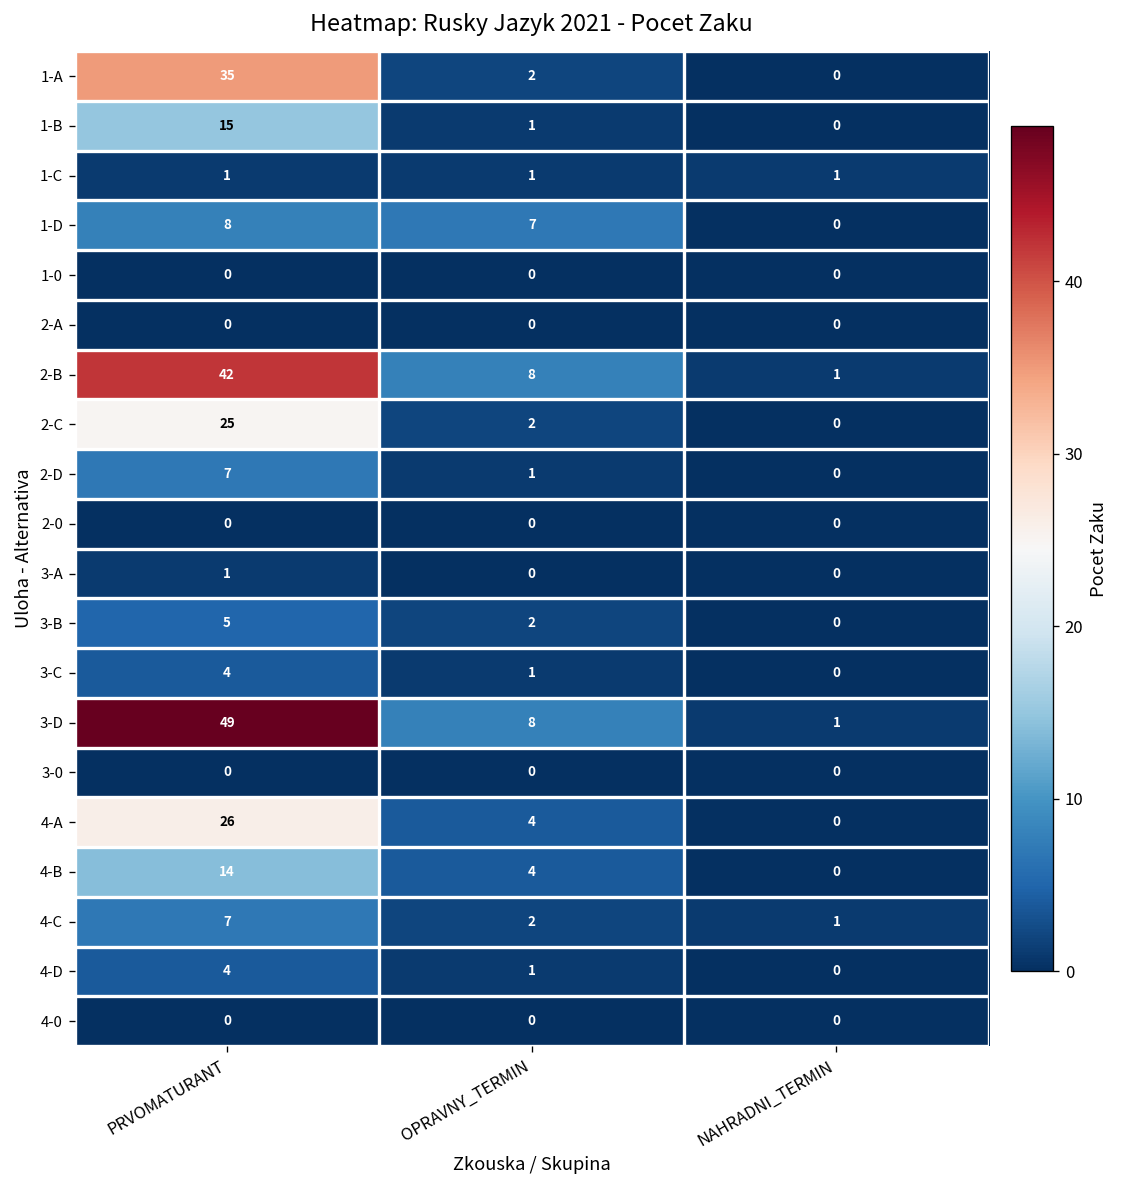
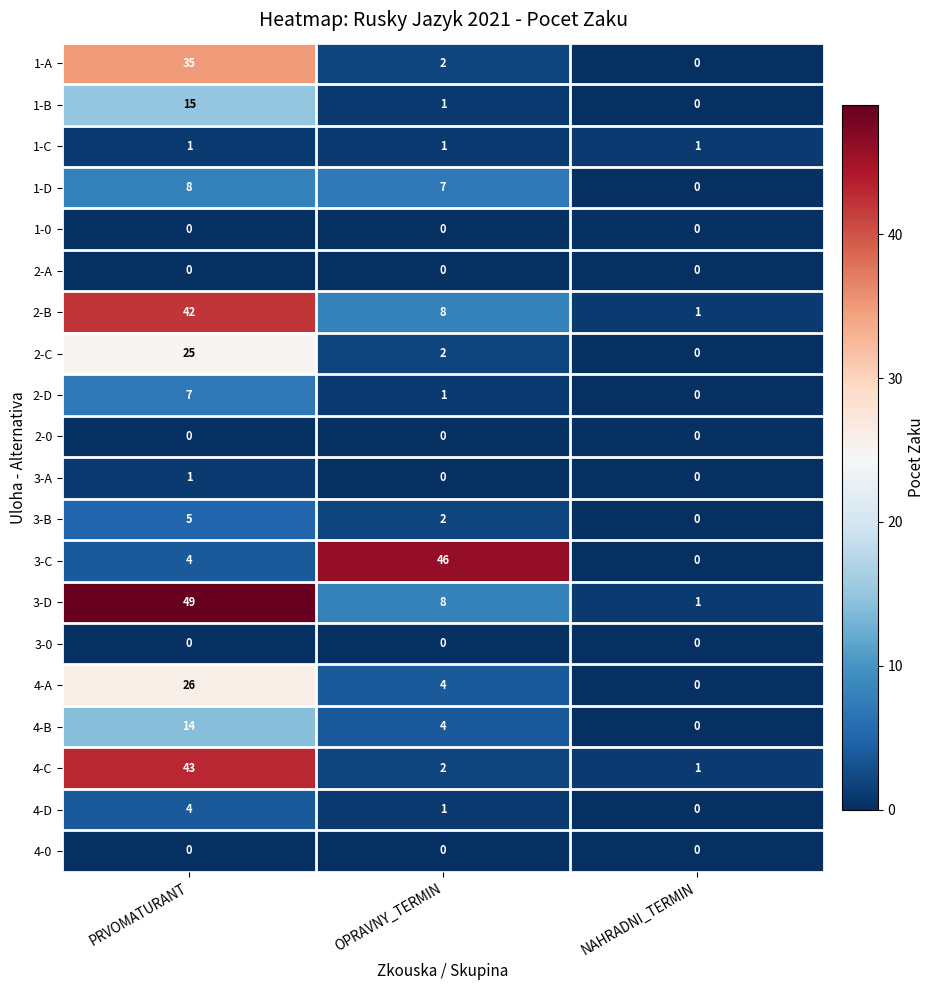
  {
    "1-A": {
      "PRVOMATURANT": 35,
      "OPRAVNY_TERMIN": 2,
      "NAHRADNI_TERMIN": 0
    },
    "1-B": {
      "PRVOMATURANT": 15,
      "OPRAVNY_TERMIN": 1,
      "NAHRADNI_TERMIN": 0
    },
    "1-C": {
      "PRVOMATURANT": 1,
      "OPRAVNY_TERMIN": 1,
      "NAHRADNI_TERMIN": 1
    },
    "1-D": {
      "PRVOMATURANT": 8,
      "OPRAVNY_TERMIN": 7,
      "NAHRADNI_TERMIN": 0
    },
    "1-0": {
      "PRVOMATURANT": 0,
      "OPRAVNY_TERMIN": 0,
      "NAHRADNI_TERMIN": 0
    },
    "2-A": {
      "PRVOMATURANT": 0,
      "OPRAVNY_TERMIN": 0,
      "NAHRADNI_TERMIN": 0
    },
    "2-B": {
      "PRVOMATURANT": 42,
      "OPRAVNY_TERMIN": 8,
      "NAHRADNI_TERMIN": 1
    },
    "2-C": {
      "PRVOMATURANT": 25,
      "OPRAVNY_TERMIN": 2,
      "NAHRADNI_TERMIN": 0
    },
    "2-D": {
      "PRVOMATURANT": 7,
      "OPRAVNY_TERMIN": 1,
      "NAHRADNI_TERMIN": 0
    },
    "2-0": {
      "PRVOMATURANT": 0,
      "OPRAVNY_TERMIN": 0,
      "NAHRADNI_TERMIN": 0
    },
    "3-A": {
      "PRVOMATURANT": 1,
      "OPRAVNY_TERMIN": 0,
      "NAHRADNI_TERMIN": 0
    },
    "3-B": {
      "PRVOMATURANT": 5,
      "OPRAVNY_TERMIN": 2,
      "NAHRADNI_TERMIN": 0
    },
    "3-C": {
      "PRVOMATURANT": 4,
-     "OPRAVNY_TERMIN": 1,
+     "OPRAVNY_TERMIN": 46,
      "NAHRADNI_TERMIN": 0
    },
    "3-D": {
      "PRVOMATURANT": 49,
      "OPRAVNY_TERMIN": 8,
      "NAHRADNI_TERMIN": 1
    },
    "3-0": {
      "PRVOMATURANT": 0,
      "OPRAVNY_TERMIN": 0,
      "NAHRADNI_TERMIN": 0
    },
    "4-A": {
      "PRVOMATURANT": 26,
      "OPRAVNY_TERMIN": 4,
      "NAHRADNI_TERMIN": 0
    },
    "4-B": {
      "PRVOMATURANT": 14,
      "OPRAVNY_TERMIN": 4,
      "NAHRADNI_TERMIN": 0
    },
    "4-C": {
-     "PRVOMATURANT": 7,
+     "PRVOMATURANT": 43,
      "OPRAVNY_TERMIN": 2,
      "NAHRADNI_TERMIN": 1
    },
    "4-D": {
      "PRVOMATURANT": 4,
      "OPRAVNY_TERMIN": 1,
      "NAHRADNI_TERMIN": 0
    },
    "4-0": {
      "PRVOMATURANT": 0,
      "OPRAVNY_TERMIN": 0,
      "NAHRADNI_TERMIN": 0
    }
  }
